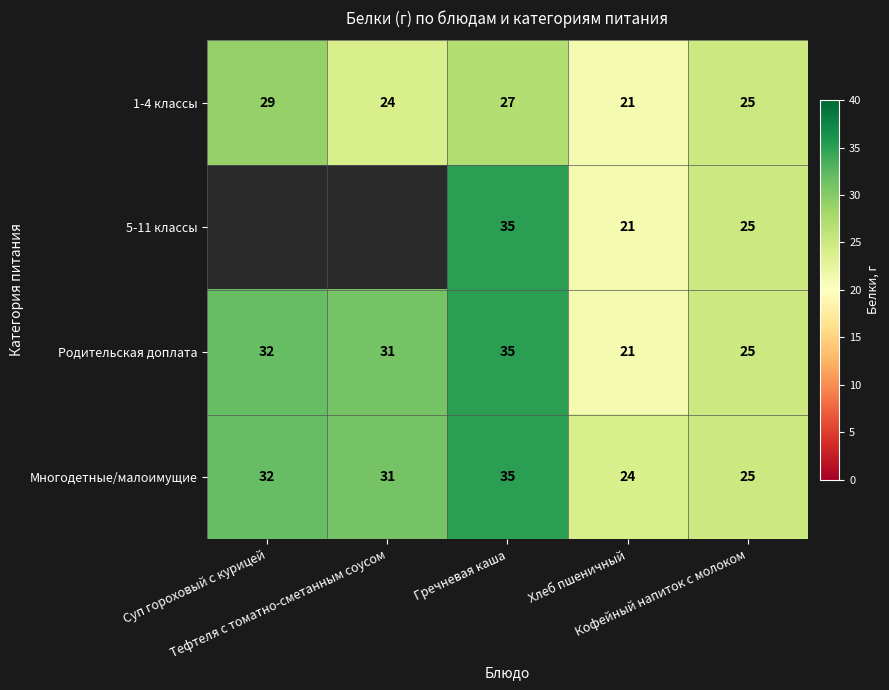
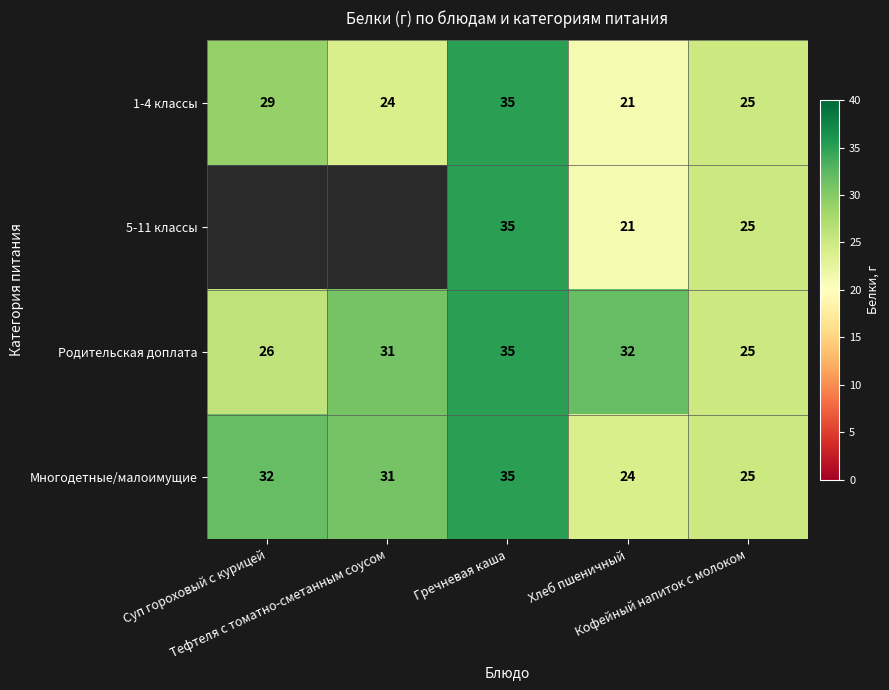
  {
    "1-4 классы": {
      "Суп гороховый с курицей": 29,
      "Тефтеля с томатно-сметанным соусом": 24,
-     "Гречневая каша": 27,
+     "Гречневая каша": 35,
      "Хлеб пшеничный": 21,
      "Кофейный напиток с молоком": 25
    },
    "5-11 классы": {
      "Гречневая каша": 35,
      "Хлеб пшеничный": 21,
      "Кофейный напиток с молоком": 25
    },
    "Родительская доплата": {
-     "Суп гороховый с курицей": 32,
+     "Суп гороховый с курицей": 26,
      "Тефтеля с томатно-сметанным соусом": 31,
      "Гречневая каша": 35,
-     "Хлеб пшеничный": 21,
+     "Хлеб пшеничный": 32,
      "Кофейный напиток с молоком": 25
    },
    "Многодетные/малоимущие": {
      "Суп гороховый с курицей": 32,
      "Тефтеля с томатно-сметанным соусом": 31,
      "Гречневая каша": 35,
      "Хлеб пшеничный": 24,
      "Кофейный напиток с молоком": 25
    }
  }
